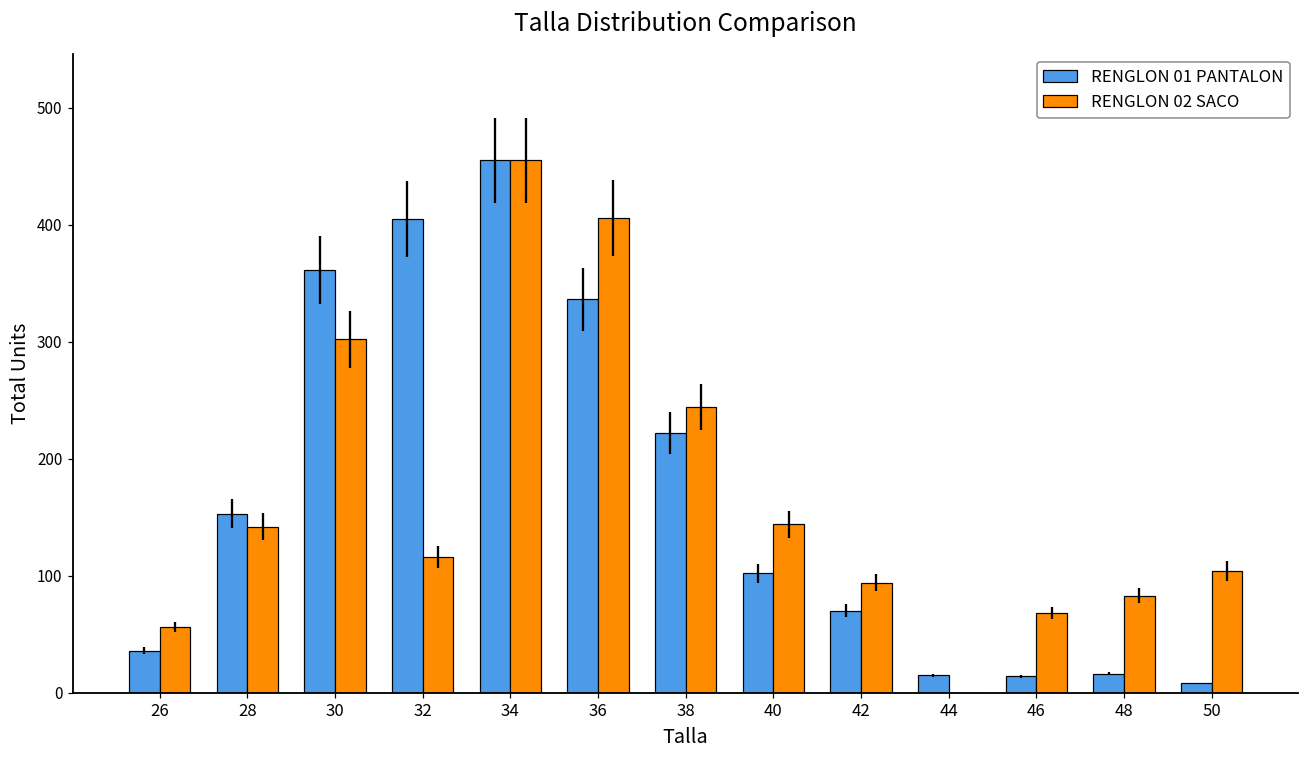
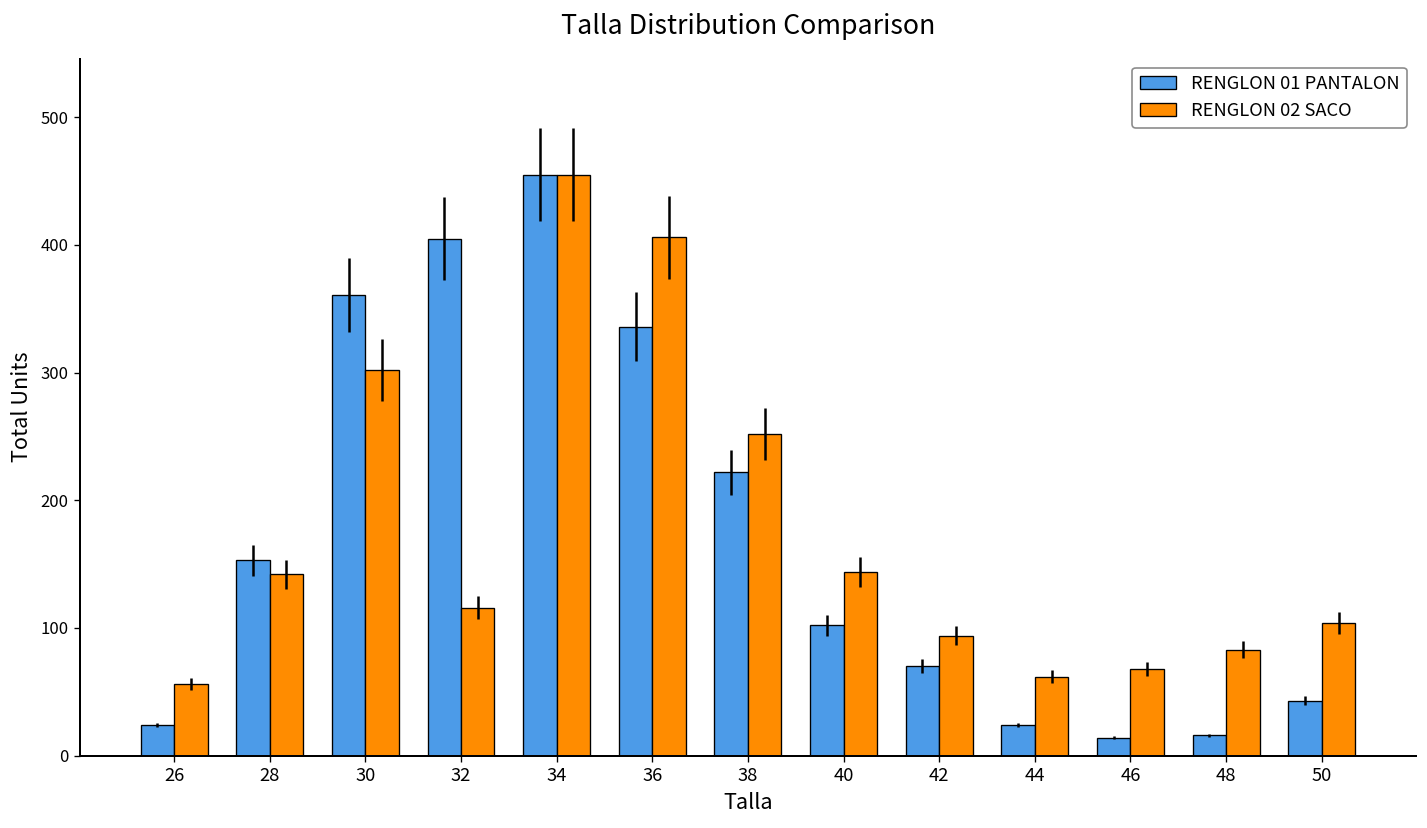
  {
    "RENGLON 01 PANTALON": {
-     "26": 36,
+     "26": 24,
      "28": 153,
      "30": 361,
      "32": 405,
      "34": 455,
      "36": 336,
      "38": 222,
      "40": 102,
      "42": 70,
-     "44": 15,
+     "44": 24,
      "46": 14,
      "48": 16,
-     "50": 8
+     "50": 43
    },
    "RENGLON 02 SACO": {
      "26": 56,
      "28": 142,
      "30": 302,
      "32": 116,
      "34": 455,
      "36": 406,
-     "38": 244,
+     "38": 252,
      "40": 144,
      "42": 94,
-     "44": 0,
+     "44": 62,
      "46": 68,
      "48": 83,
      "50": 104
    }
  }
